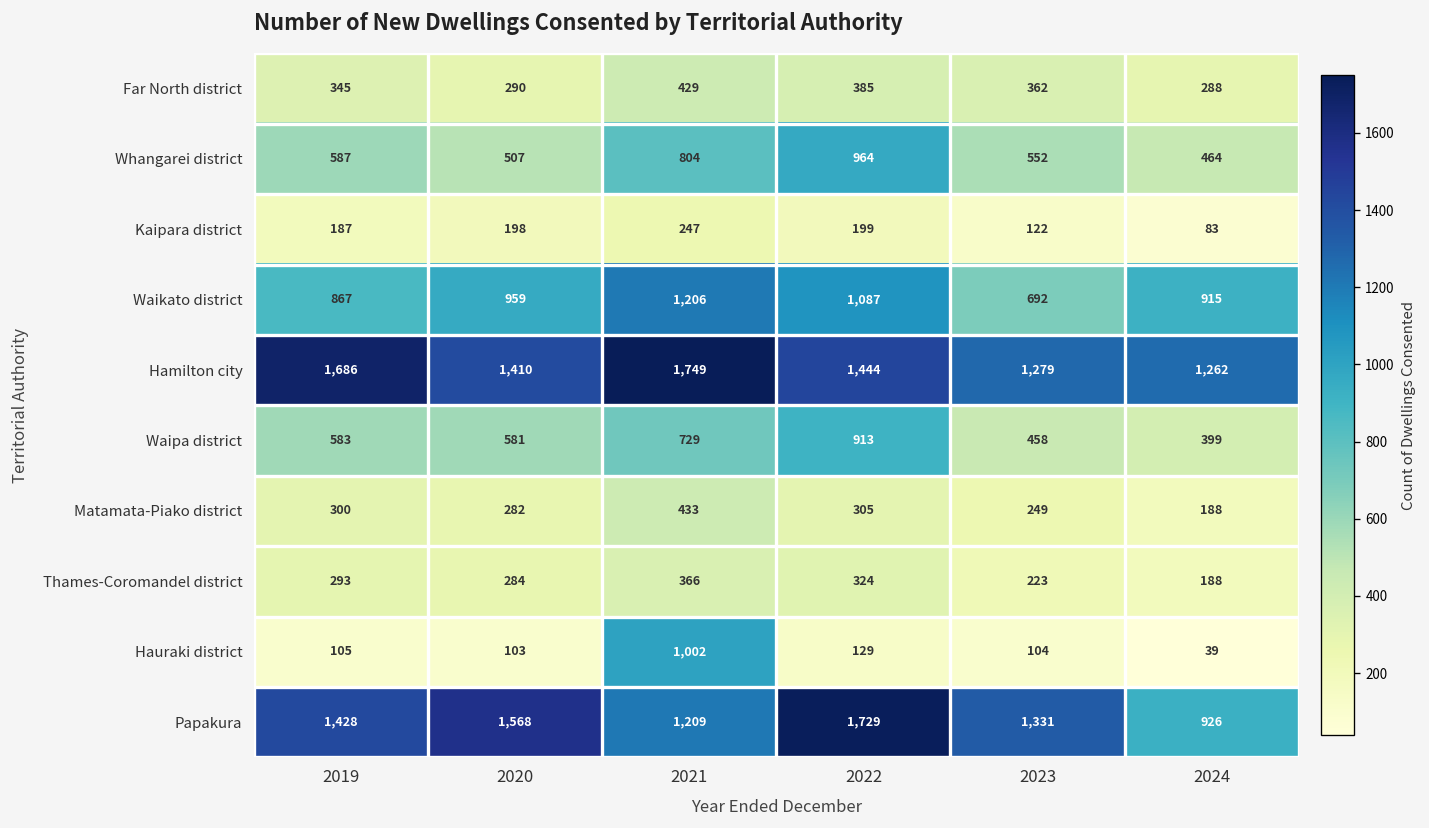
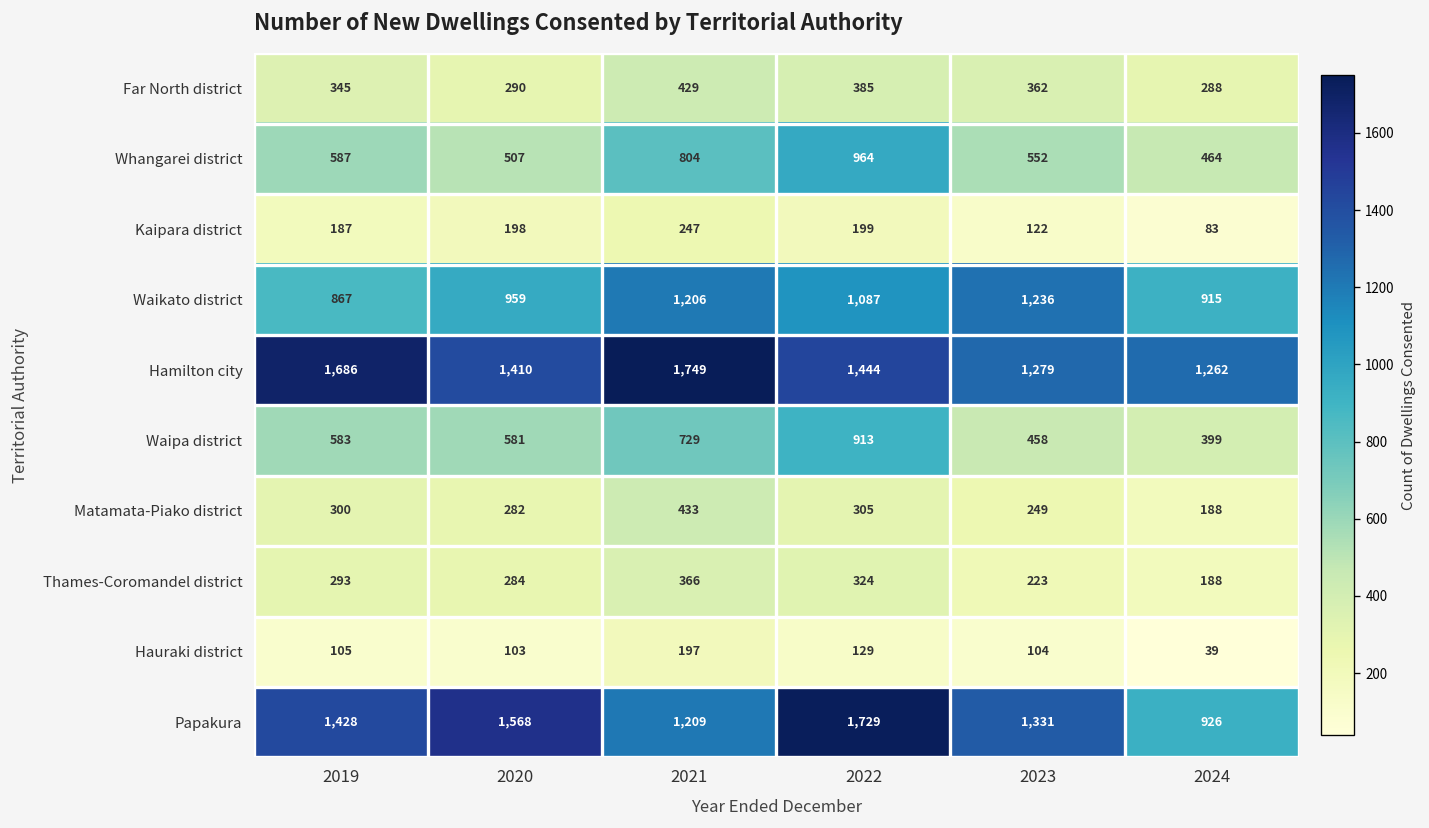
  {
    "Far North district": {
      "2019": "345",
      "2020": "290",
      "2021": "429",
      "2022": "385",
      "2023": "362",
      "2024": "288"
    },
    "Whangarei district": {
      "2019": "587",
      "2020": "507",
      "2021": "804",
      "2022": "964",
      "2023": "552",
      "2024": "464"
    },
    "Kaipara district": {
      "2019": "187",
      "2020": "198",
      "2021": "247",
      "2022": "199",
      "2023": "122",
      "2024": "83"
    },
    "Waikato district": {
      "2019": "867",
      "2020": "959",
      "2021": "1,206",
      "2022": "1,087",
-     "2023": "692",
+     "2023": "1,236",
      "2024": "915"
    },
    "Hamilton city": {
      "2019": "1,686",
      "2020": "1,410",
      "2021": "1,749",
      "2022": "1,444",
      "2023": "1,279",
      "2024": "1,262"
    },
    "Waipa district": {
      "2019": "583",
      "2020": "581",
      "2021": "729",
      "2022": "913",
      "2023": "458",
      "2024": "399"
    },
    "Matamata-Piako district": {
      "2019": "300",
      "2020": "282",
      "2021": "433",
      "2022": "305",
      "2023": "249",
      "2024": "188"
    },
    "Thames-Coromandel district": {
      "2019": "293",
      "2020": "284",
      "2021": "366",
      "2022": "324",
      "2023": "223",
      "2024": "188"
    },
    "Hauraki district": {
      "2019": "105",
      "2020": "103",
-     "2021": "1,002",
+     "2021": "197",
      "2022": "129",
      "2023": "104",
      "2024": "39"
    },
    "Papakura": {
      "2019": "1,428",
      "2020": "1,568",
      "2021": "1,209",
      "2022": "1,729",
      "2023": "1,331",
      "2024": "926"
    }
  }
